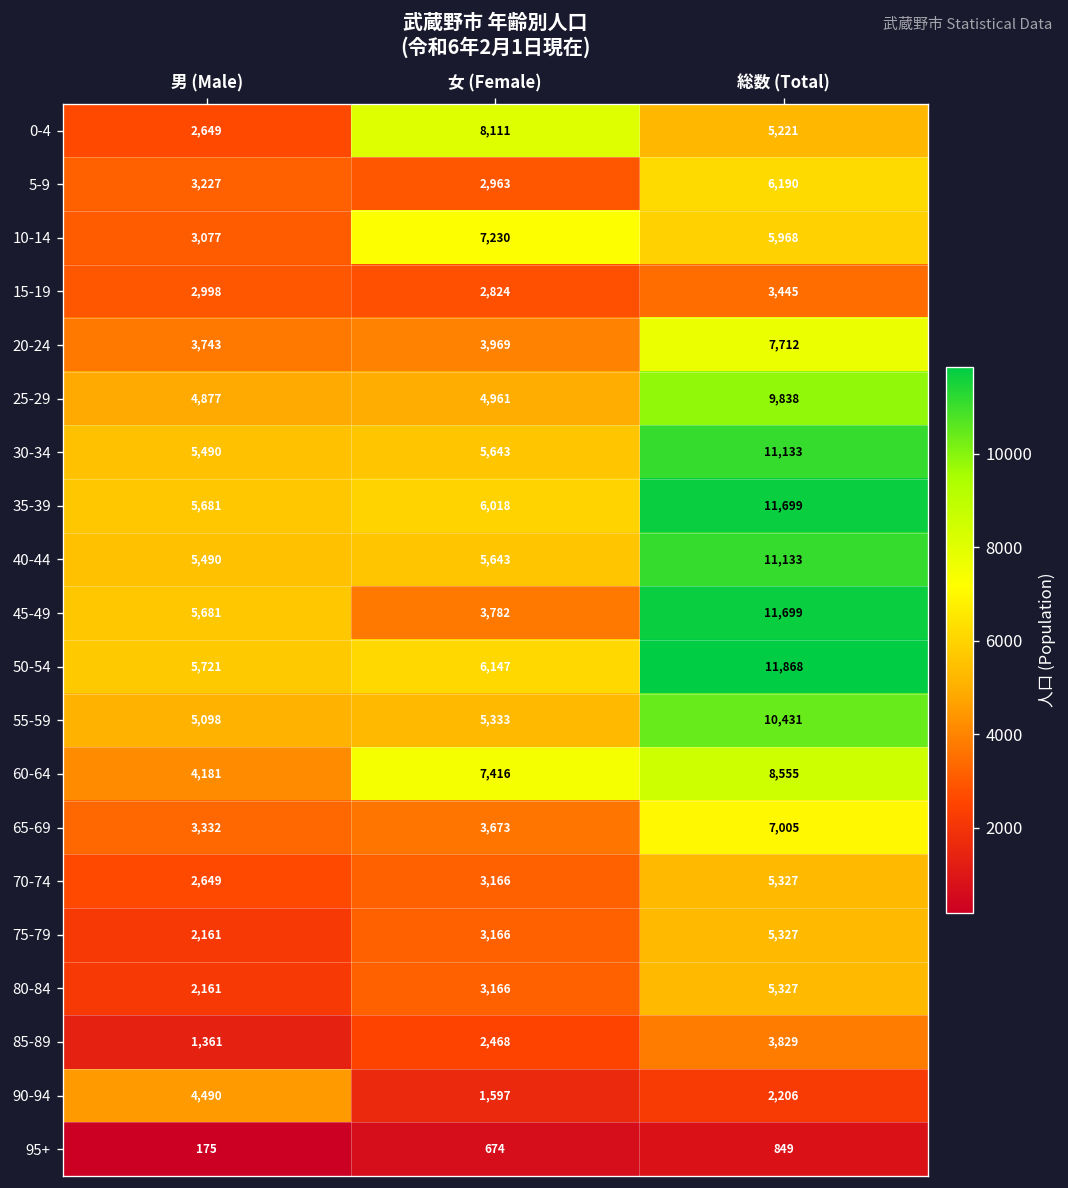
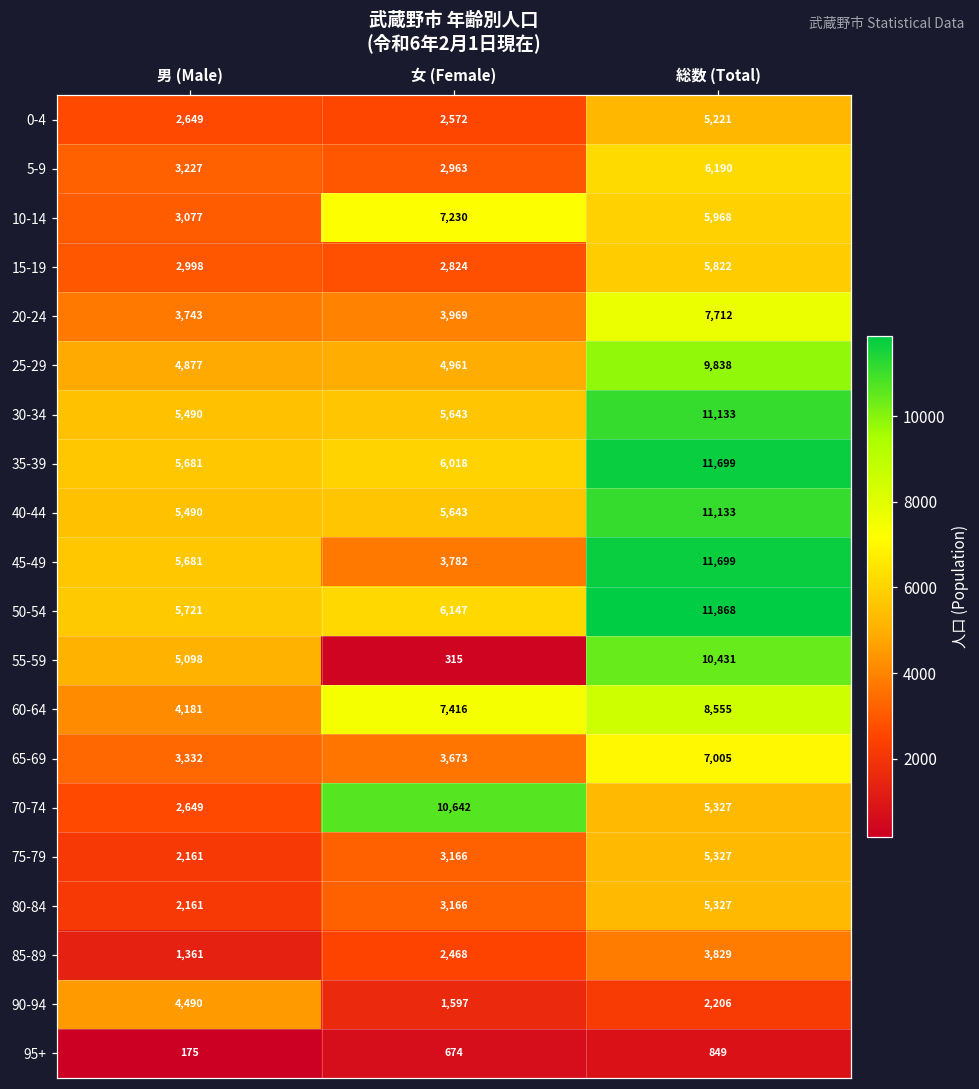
  {
    "0-4": {
      "男 (Male)": "2,649",
-     "女 (Female)": "8,111",
+     "女 (Female)": "2,572",
      "総数 (Total)": "5,221"
    },
    "5-9": {
      "男 (Male)": "3,227",
      "女 (Female)": "2,963",
      "総数 (Total)": "6,190"
    },
    "10-14": {
      "男 (Male)": "3,077",
      "女 (Female)": "7,230",
      "総数 (Total)": "5,968"
    },
    "15-19": {
      "男 (Male)": "2,998",
      "女 (Female)": "2,824",
-     "総数 (Total)": "3,445"
+     "総数 (Total)": "5,822"
    },
    "20-24": {
      "男 (Male)": "3,743",
      "女 (Female)": "3,969",
      "総数 (Total)": "7,712"
    },
    "25-29": {
      "男 (Male)": "4,877",
      "女 (Female)": "4,961",
      "総数 (Total)": "9,838"
    },
    "30-34": {
      "男 (Male)": "5,490",
      "女 (Female)": "5,643",
      "総数 (Total)": "11,133"
    },
    "35-39": {
      "男 (Male)": "5,681",
      "女 (Female)": "6,018",
      "総数 (Total)": "11,699"
    },
    "40-44": {
      "男 (Male)": "5,490",
      "女 (Female)": "5,643",
      "総数 (Total)": "11,133"
    },
    "45-49": {
      "男 (Male)": "5,681",
      "女 (Female)": "3,782",
      "総数 (Total)": "11,699"
    },
    "50-54": {
      "男 (Male)": "5,721",
      "女 (Female)": "6,147",
      "総数 (Total)": "11,868"
    },
    "55-59": {
      "男 (Male)": "5,098",
-     "女 (Female)": "5,333",
+     "女 (Female)": "315",
      "総数 (Total)": "10,431"
    },
    "60-64": {
      "男 (Male)": "4,181",
      "女 (Female)": "7,416",
      "総数 (Total)": "8,555"
    },
    "65-69": {
      "男 (Male)": "3,332",
      "女 (Female)": "3,673",
      "総数 (Total)": "7,005"
    },
    "70-74": {
      "男 (Male)": "2,649",
-     "女 (Female)": "3,166",
+     "女 (Female)": "10,642",
      "総数 (Total)": "5,327"
    },
    "75-79": {
      "男 (Male)": "2,161",
      "女 (Female)": "3,166",
      "総数 (Total)": "5,327"
    },
    "80-84": {
      "男 (Male)": "2,161",
      "女 (Female)": "3,166",
      "総数 (Total)": "5,327"
    },
    "85-89": {
      "男 (Male)": "1,361",
      "女 (Female)": "2,468",
      "総数 (Total)": "3,829"
    },
    "90-94": {
      "男 (Male)": "4,490",
      "女 (Female)": "1,597",
      "総数 (Total)": "2,206"
    },
    "95+": {
      "男 (Male)": "175",
      "女 (Female)": "674",
      "総数 (Total)": "849"
    }
  }
